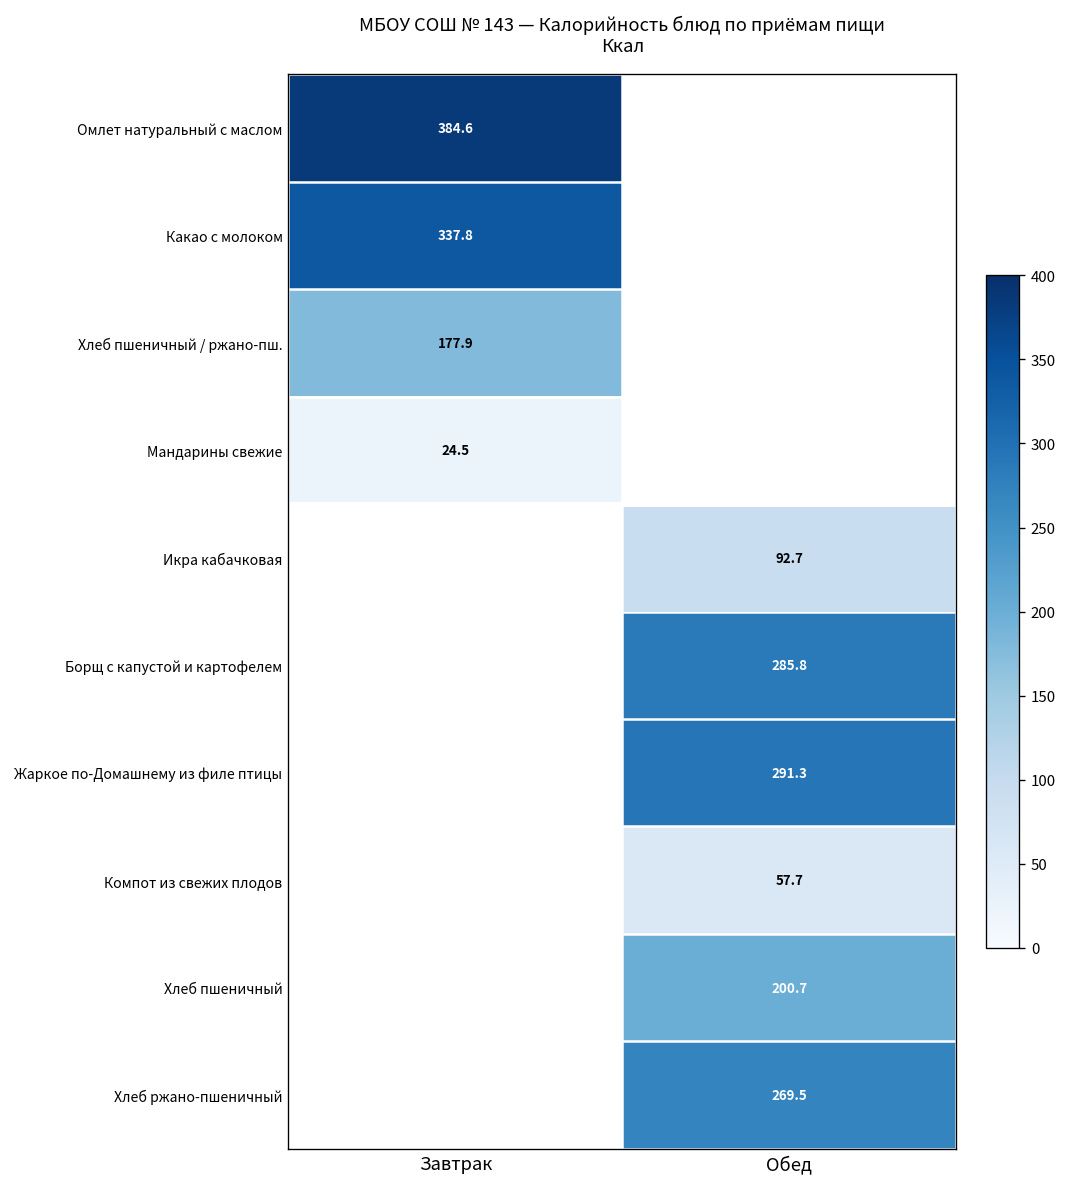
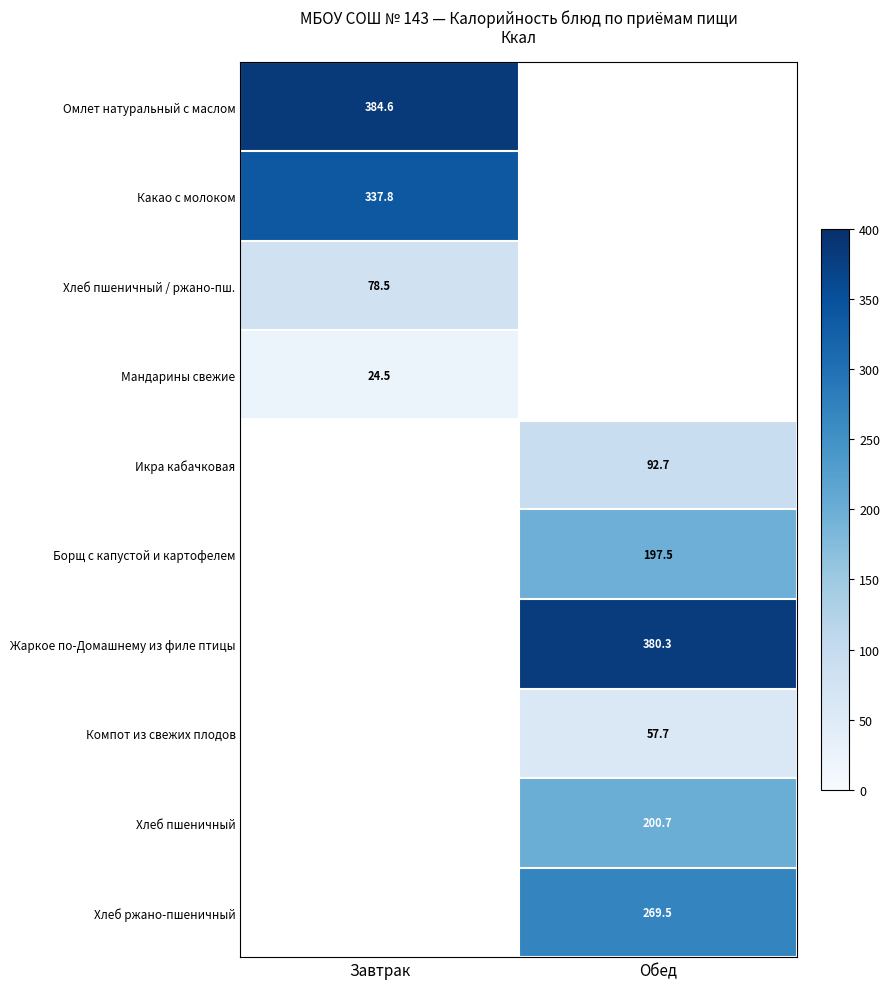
  {
    "Омлет натуральный с маслом": {
      "Завтрак": 384.6
    },
    "Какао с молоком": {
      "Завтрак": 337.8
    },
    "Хлеб пшеничный / ржано-пш.": {
-     "Завтрак": 177.9
+     "Завтрак": 78.5
    },
    "Мандарины свежие": {
      "Завтрак": 24.5
    },
    "Икра кабачковая": {
      "Обед": 92.7
    },
    "Борщ с капустой и картофелем": {
-     "Обед": 285.8
+     "Обед": 197.5
    },
    "Жаркое по-Домашнему из филе птицы": {
-     "Обед": 291.3
+     "Обед": 380.3
    },
    "Компот из свежих плодов": {
      "Обед": 57.7
    },
    "Хлеб пшеничный": {
      "Обед": 200.7
    },
    "Хлеб ржано-пшеничный": {
      "Обед": 269.5
    }
  }
